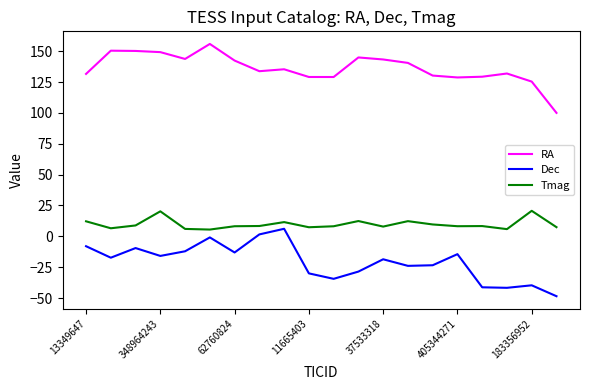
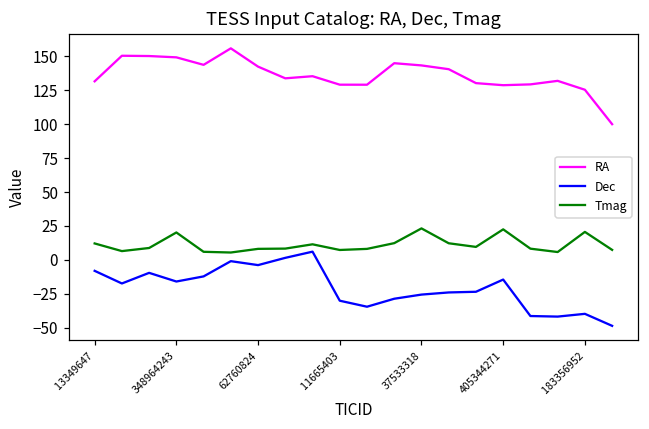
  {
    "RA": {
      "13349647": 132,
      "348964243": 149,
      "62760824": 142,
      "11665403": 129,
      "37533318": 143,
      "405344271": 129,
      "183356952": 125
    },
    "Dec": {
      "13349647": -8,
      "348964243": -16,
-     "62760824": -13,
+     "62760824": -4,
      "11665403": -30,
-     "37533318": -19,
+     "37533318": -26,
      "405344271": -14,
      "183356952": -40
    },
    "Tmag": {
      "13349647": 12,
      "348964243": 20,
      "62760824": 8,
      "11665403": 7,
-     "37533318": 8,
-     "405344271": 8,
+     "37533318": 23,
+     "405344271": 23,
      "183356952": 21
    }
  }
